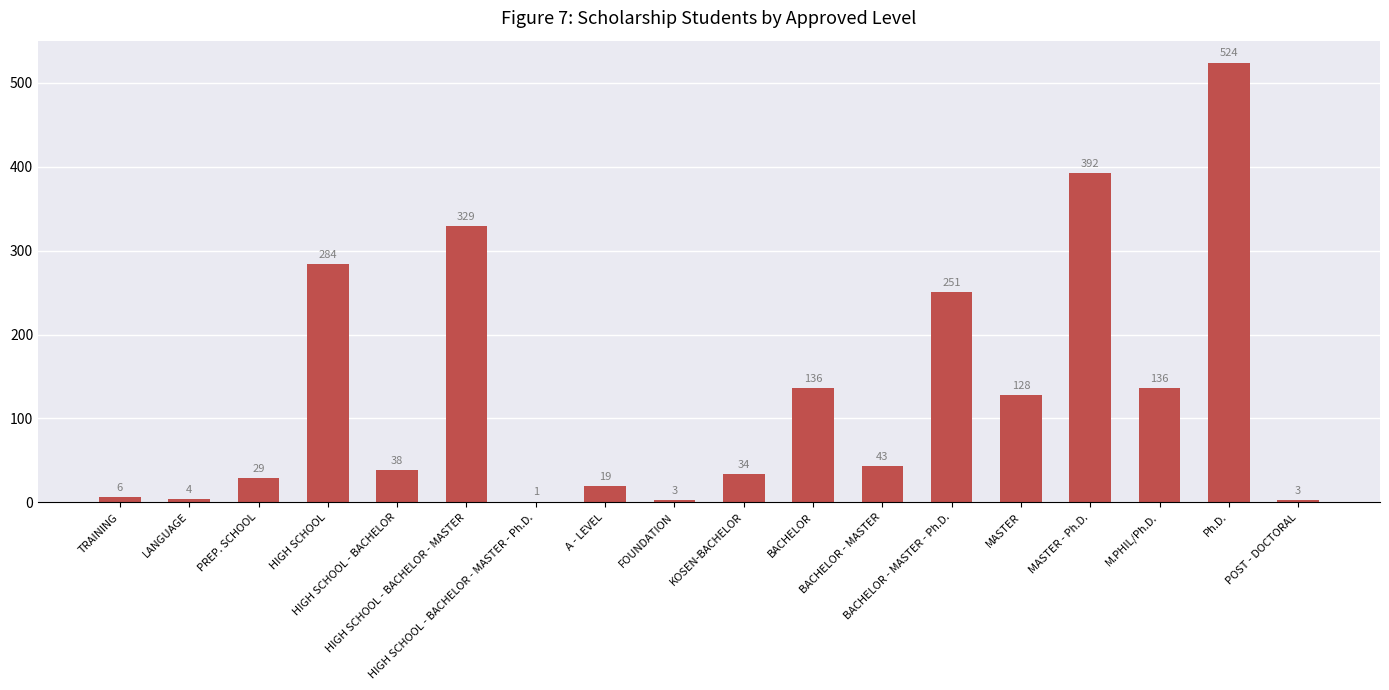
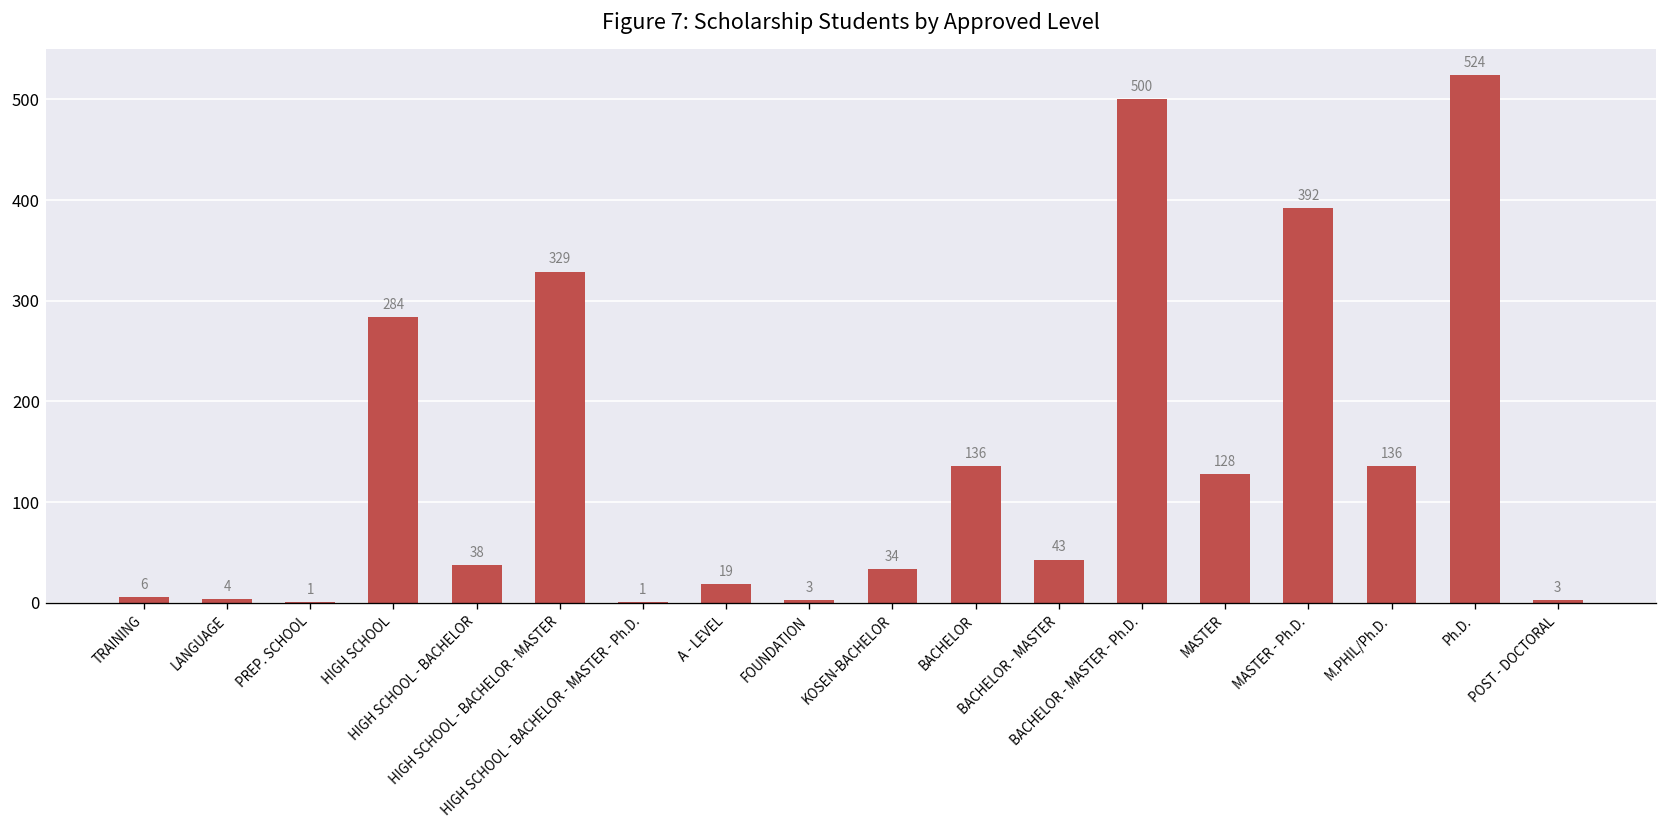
  {
    "TRAINING": 6,
    "LANGUAGE": 4,
-   "PREP. SCHOOL": 29,
+   "PREP. SCHOOL": 1,
    "HIGH SCHOOL": 284,
    "HIGH SCHOOL - BACHELOR": 38,
    "HIGH SCHOOL - BACHELOR - MASTER": 329,
    "HIGH SCHOOL - BACHELOR - MASTER - Ph.D.": 1,
    "A - LEVEL": 19,
    "FOUNDATION": 3,
    "KOSEN-BACHELOR": 34,
    "BACHELOR": 136,
    "BACHELOR - MASTER": 43,
-   "BACHELOR - MASTER - Ph.D.": 251,
+   "BACHELOR - MASTER - Ph.D.": 500,
    "MASTER": 128,
    "MASTER - Ph.D.": 392,
    "M.PHIL/Ph.D.": 136,
    "Ph.D.": 524,
    "POST - DOCTORAL": 3
  }
